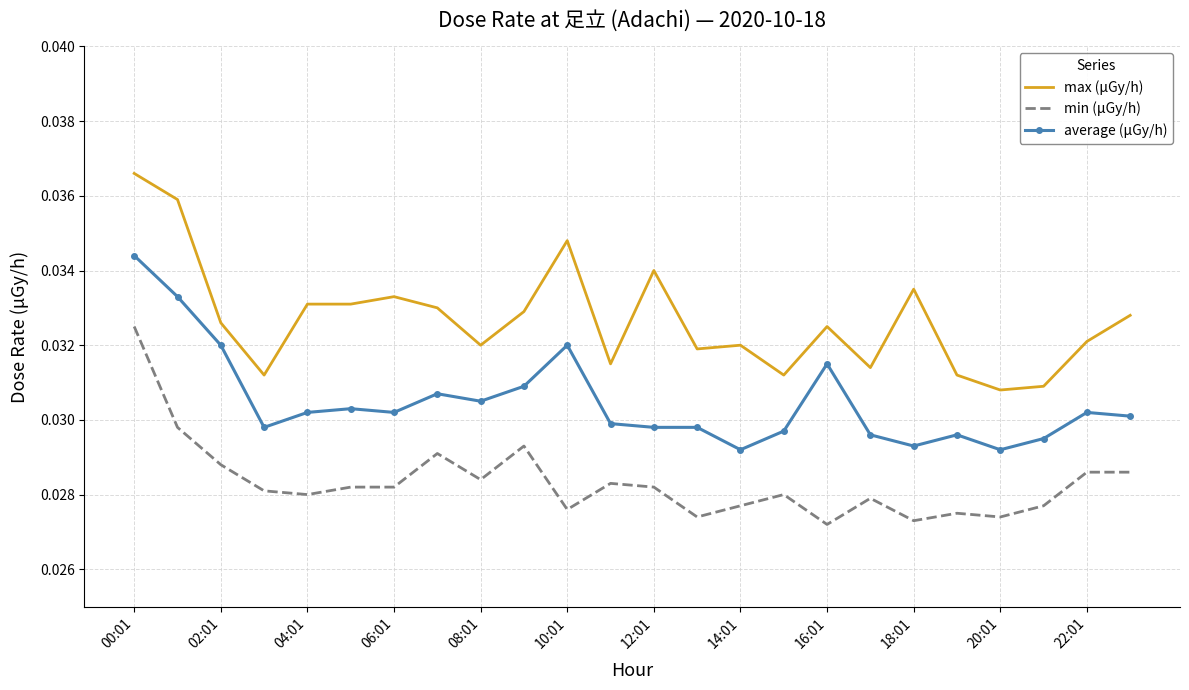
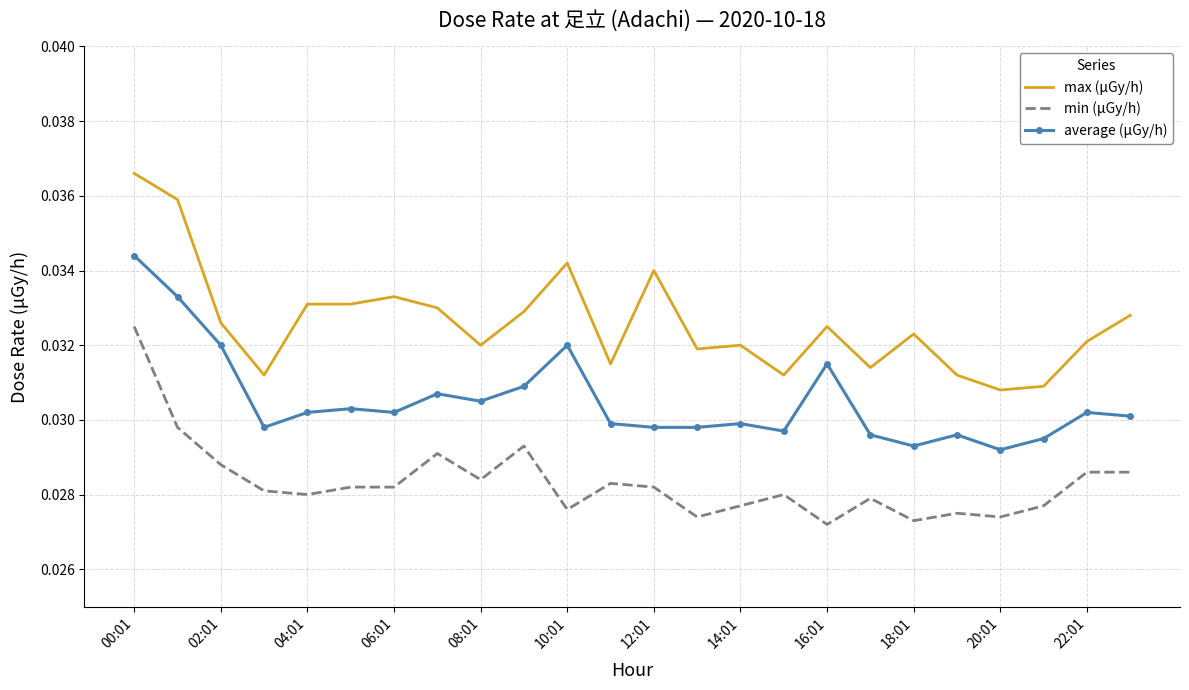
  {
    "max (μGy/h)": {
      "00:01": 0.0366,
      "02:01": 0.0326,
      "04:01": 0.0331,
      "06:01": 0.0333,
      "08:01": 0.0320,
-     "10:01": 0.0348,
+     "10:01": 0.0342,
      "12:01": 0.0340,
      "14:01": 0.0320,
      "16:01": 0.0325,
-     "18:01": 0.0335,
+     "18:01": 0.0323,
      "20:01": 0.0308,
      "22:01": 0.0321
    },
    "min (μGy/h)": {
      "00:01": 0.0325,
      "02:01": 0.0288,
      "04:01": 0.0280,
      "06:01": 0.0282,
      "08:01": 0.0284,
      "10:01": 0.0276,
      "12:01": 0.0282,
      "14:01": 0.0277,
      "16:01": 0.0272,
      "18:01": 0.0273,
      "20:01": 0.0274,
      "22:01": 0.0286
    },
    "average (μGy/h)": {
      "00:01": 0.0344,
      "02:01": 0.0320,
      "04:01": 0.0302,
      "06:01": 0.0302,
      "08:01": 0.0305,
      "10:01": 0.0320,
      "12:01": 0.0298,
-     "14:01": 0.0292,
+     "14:01": 0.0299,
      "16:01": 0.0315,
      "18:01": 0.0293,
      "20:01": 0.0292,
      "22:01": 0.0302
    }
  }
